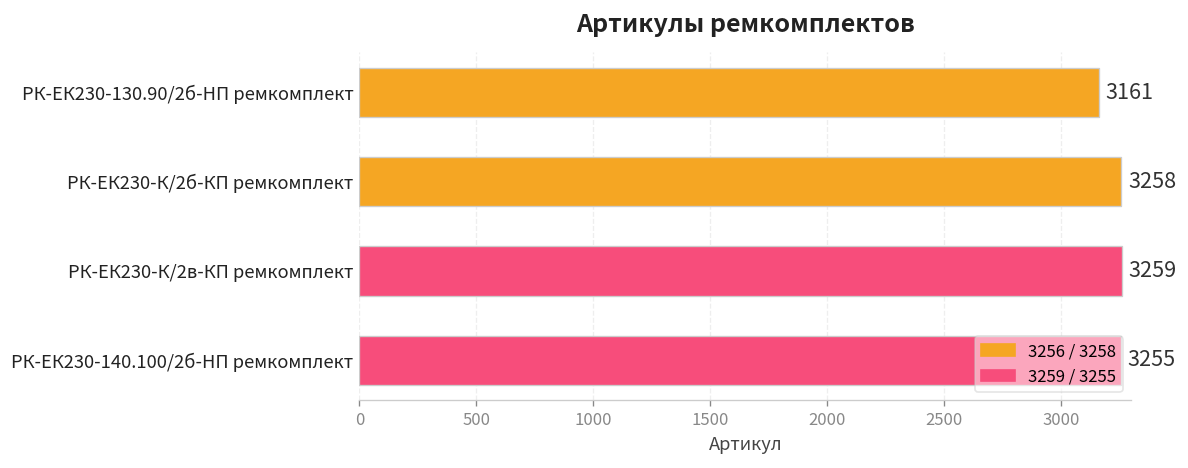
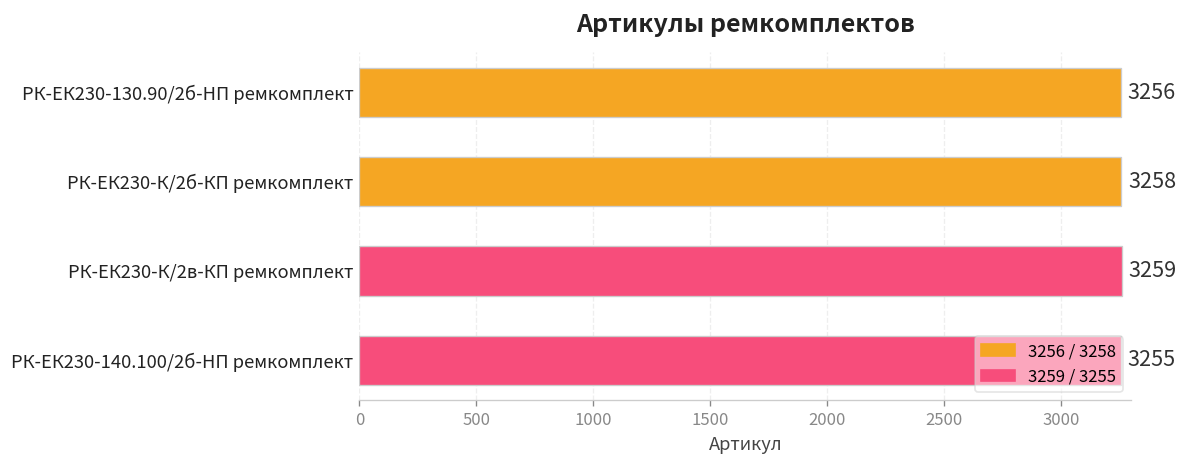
  {
-   "РК-ЕК230-130.90/2б-HП ремкомплект": 3161,
+   "РК-ЕК230-130.90/2б-HП ремкомплект": 3256,
    "РК-ЕК230-К/2б-КП ремкомплект": 3258,
    "РК-ЕК230-К/2в-КП ремкомплект": 3259
  }
